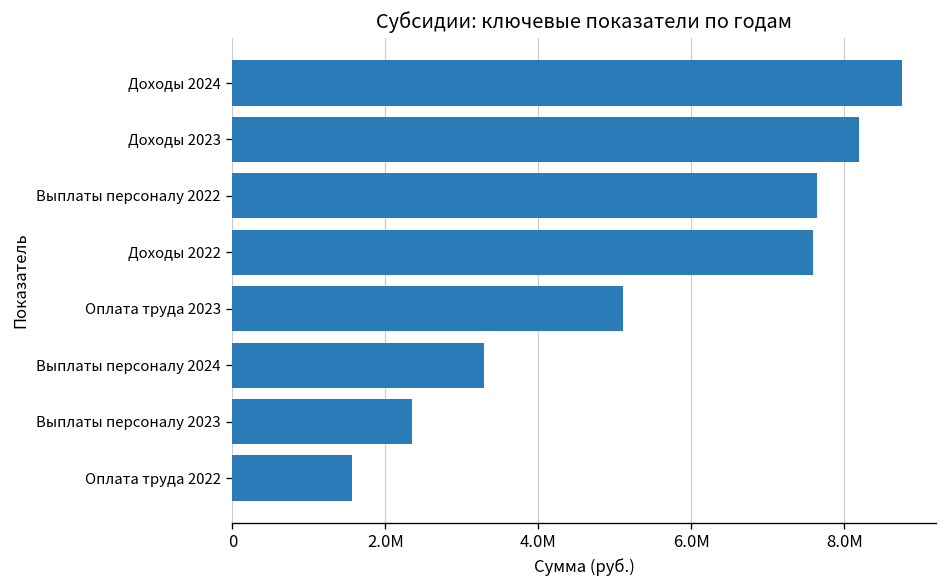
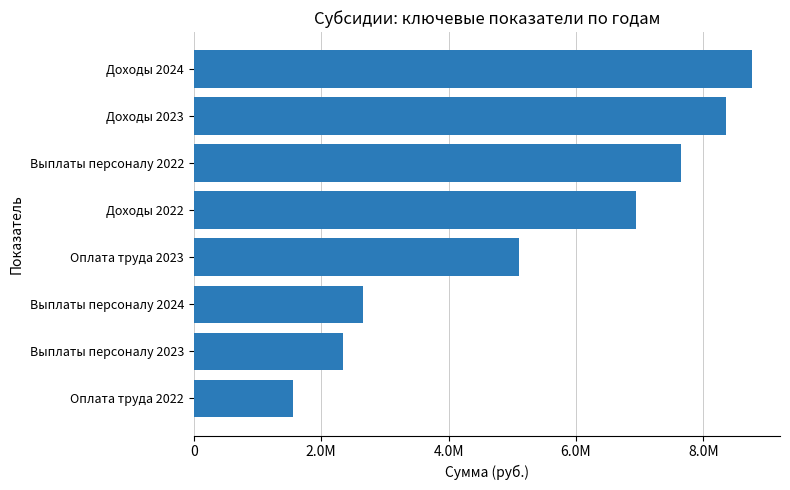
  {
    "Доходы 2024": 8800000,
-   "Доходы 2023": 8200000,
+   "Доходы 2023": 8300000,
    "Выплаты персоналу 2022": 7600000,
-   "Доходы 2022": 7600000,
+   "Доходы 2022": 6900000,
    "Оплата труда 2023": 5100000,
-   "Выплаты персоналу 2024": 3300000,
+   "Выплаты персоналу 2024": 2700000,
    "Выплаты персоналу 2023": 2300000,
    "Оплата труда 2022": 1600000
  }
